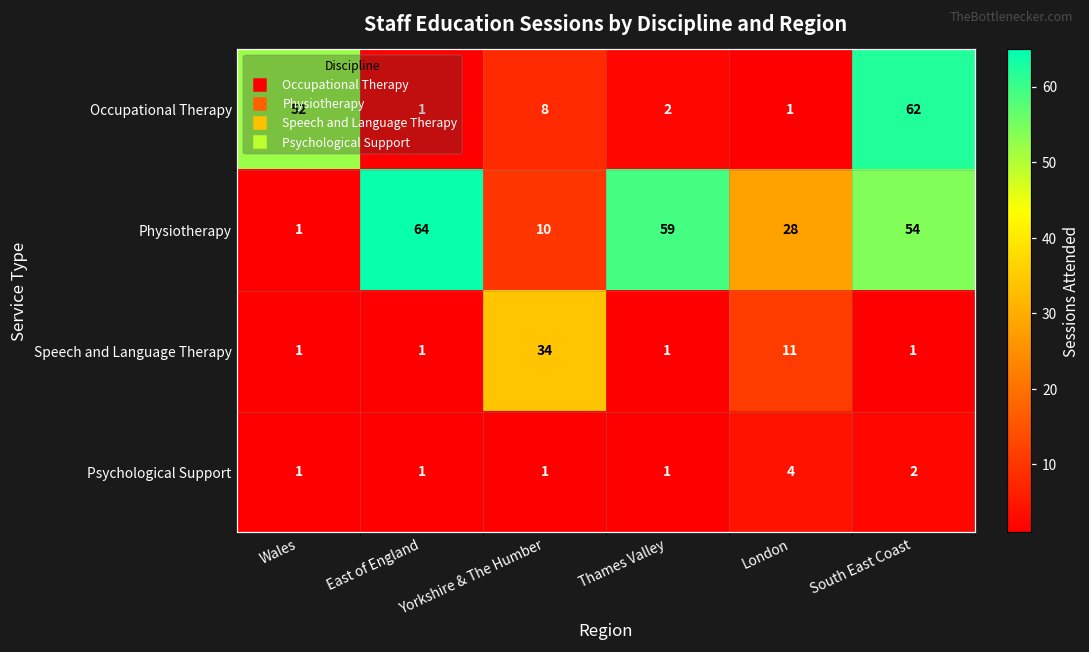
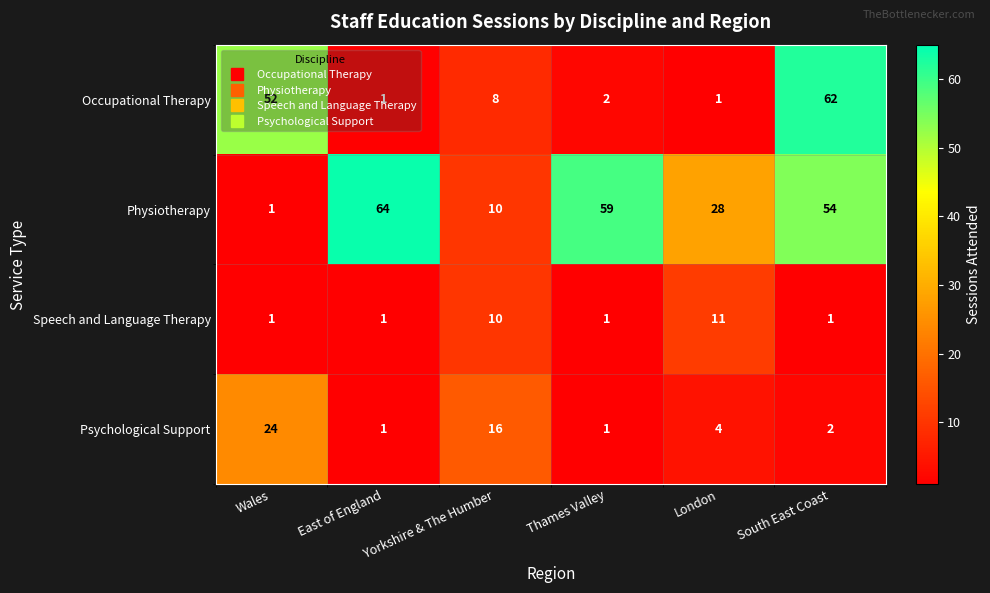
  {
    "Occupational Therapy": {
      "Yorkshire & The Humber": 8,
      "Thames Valley": 2,
      "London": 1,
      "South East Coast": 62
    },
    "Physiotherapy": {
      "Wales": 1,
      "East of England": 64,
      "Yorkshire & The Humber": 10,
      "Thames Valley": 59,
      "London": 28,
      "South East Coast": 54
    },
    "Speech and Language Therapy": {
      "Wales": 1,
      "East of England": 1,
-     "Yorkshire & The Humber": 34,
+     "Yorkshire & The Humber": 10,
      "Thames Valley": 1,
      "London": 11,
      "South East Coast": 1
    },
    "Psychological Support": {
-     "Wales": 1,
+     "Wales": 24,
      "East of England": 1,
-     "Yorkshire & The Humber": 1,
+     "Yorkshire & The Humber": 16,
      "Thames Valley": 1,
      "London": 4,
      "South East Coast": 2
    }
  }
